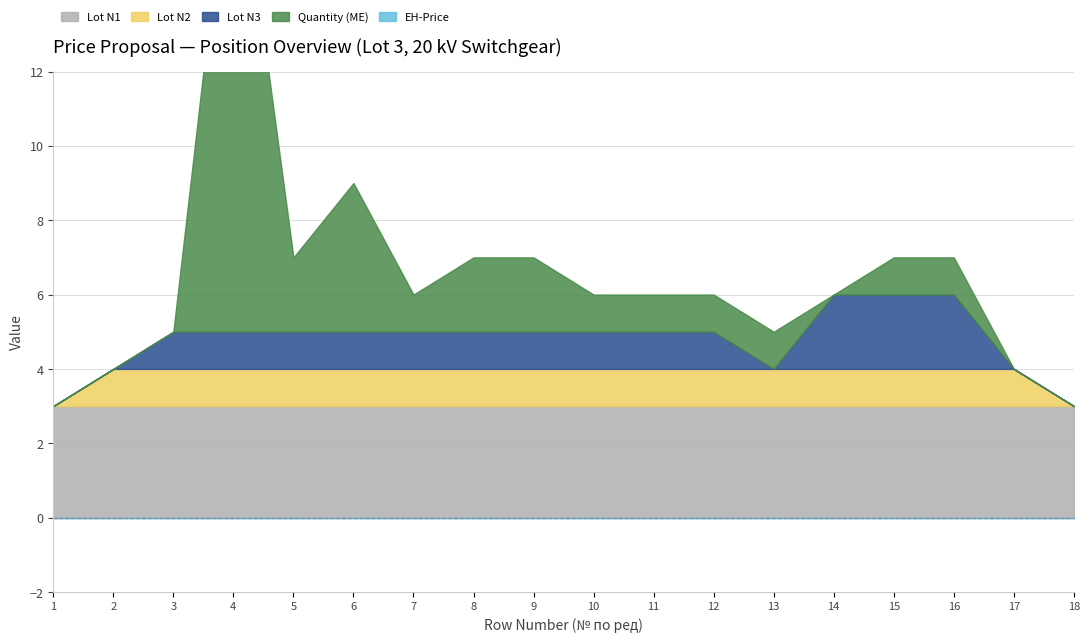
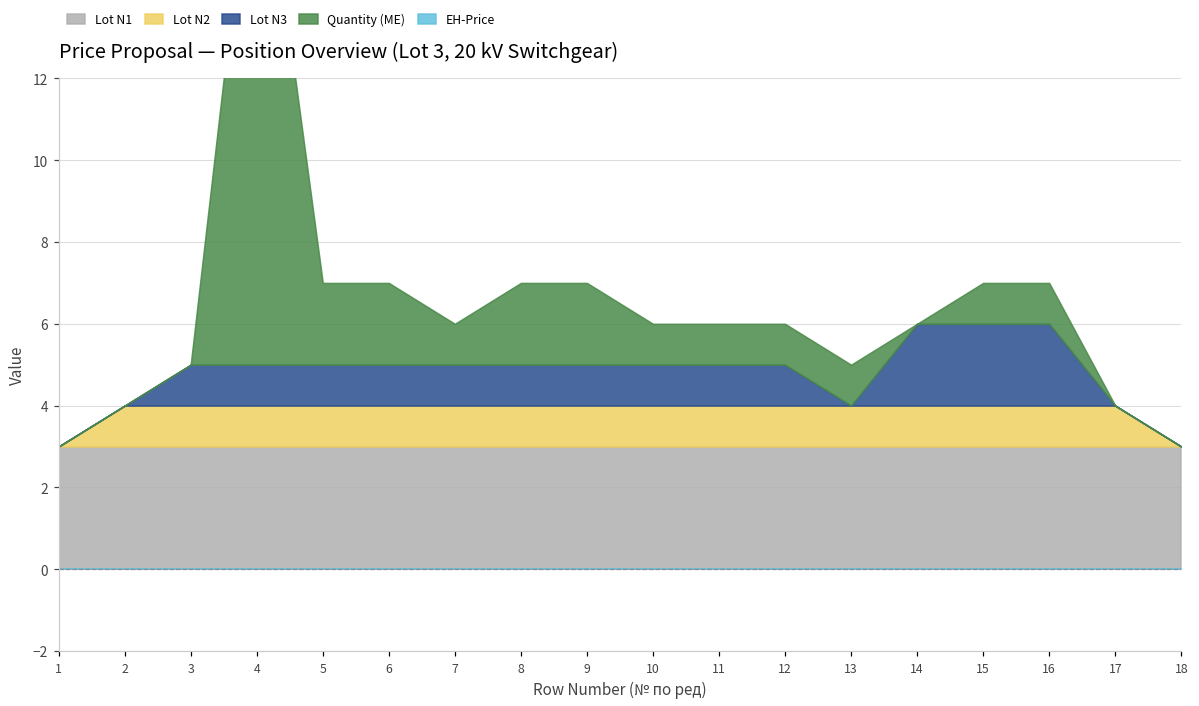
  {
    "Lot N1": {
      "2": 3,
      "3": 3,
      "4": 3,
      "5": 3,
      "6": 3,
      "7": 3,
      "8": 3,
      "9": 3,
      "10": 3,
      "11": 3,
      "12": 3,
      "13": 3,
      "14": 3,
      "15": 3,
      "16": 3,
      "17": 3
    },
    "Quantity (ME)": {
      "5": 2,
-     "6": 4,
+     "6": 2,
      "7": 1,
      "8": 2,
      "9": 2,
      "10": 1,
      "11": 1,
      "12": 1,
      "13": 1,
      "15": 1,
      "16": 1
    },
    "EH-Price": {
      "1": 0,
      "2": 0,
      "3": 0,
      "4": 0,
      "5": 0,
      "6": 0,
      "7": 0,
      "8": 0,
      "9": 0,
      "10": 0,
      "11": 0,
      "12": 0,
      "13": 0,
      "14": 0,
      "15": 0,
      "16": 0,
      "17": 0,
      "18": 0
    }
  }
